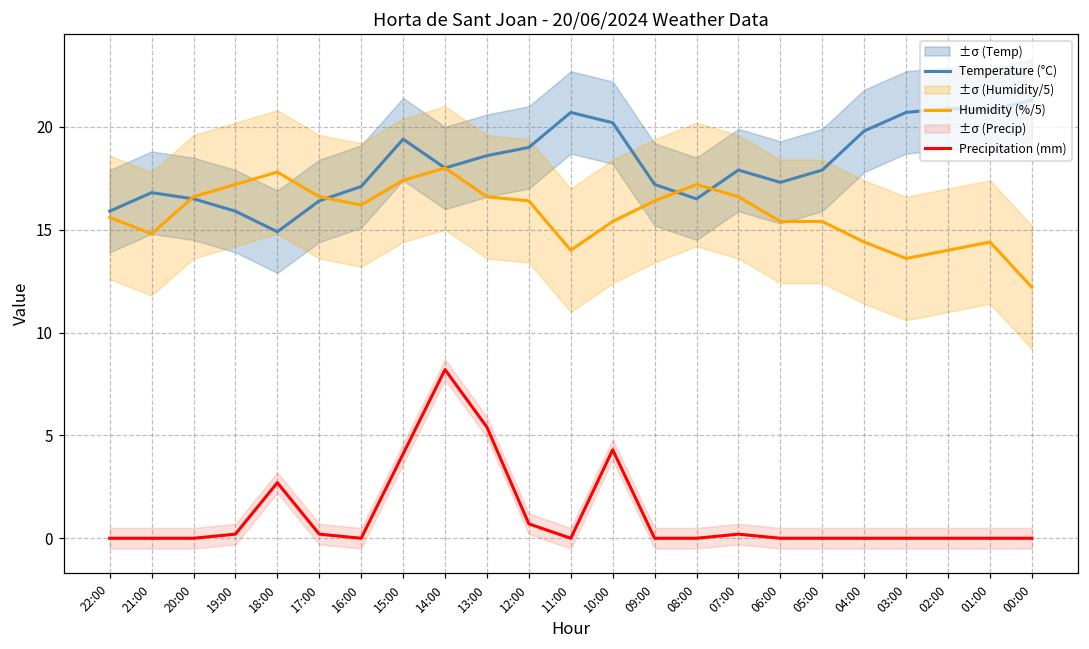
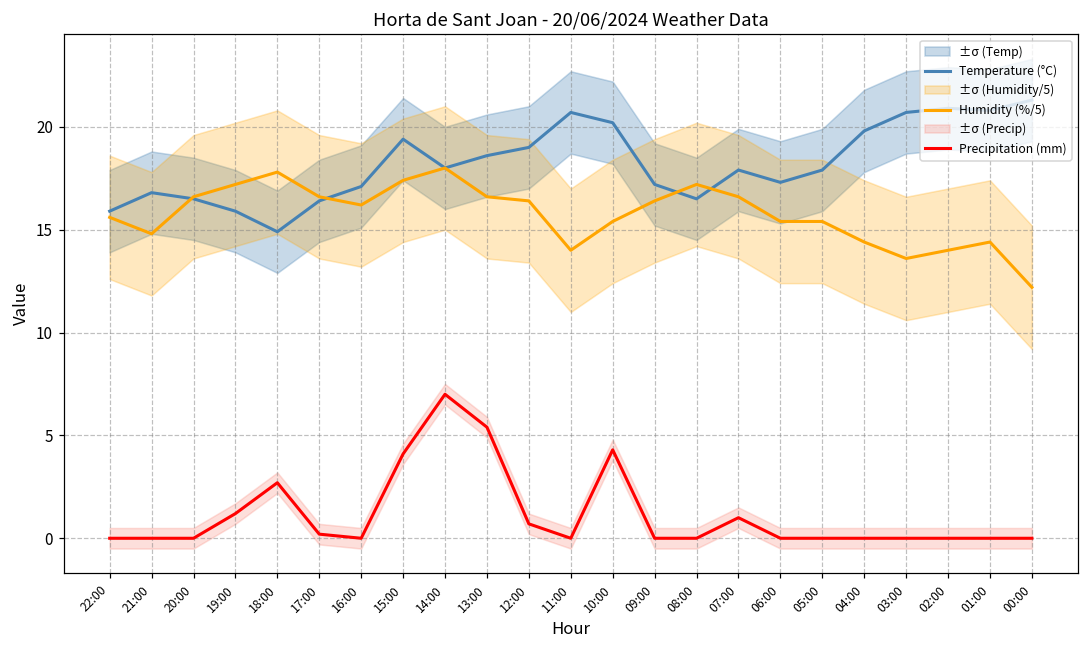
  {
    "Precipitation (mm)": {
      "22:00": 0.0,
      "21:00": 0.0,
      "20:00": 0.0,
-     "19:00": 0.2,
+     "19:00": 1.2,
      "18:00": 2.7,
      "17:00": 0.2,
      "16:00": 0.0,
      "15:00": 4.1,
-     "14:00": 8.2,
+     "14:00": 7.0,
      "13:00": 5.4,
      "12:00": 0.7,
      "11:00": 0.0,
      "10:00": 4.3,
      "09:00": 0.0,
      "08:00": 0.0,
-     "07:00": 0.2,
+     "07:00": 1.0,
      "06:00": 0.0,
      "05:00": 0.0,
      "04:00": 0.0,
      "03:00": 0.0,
      "02:00": 0.0,
      "01:00": 0.0,
      "00:00": 0.0
    }
  }
